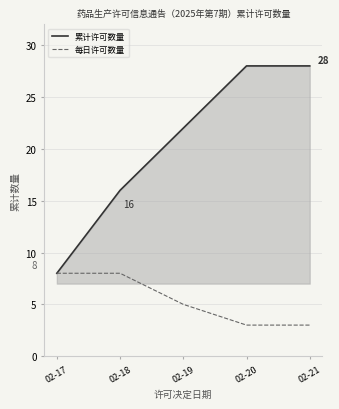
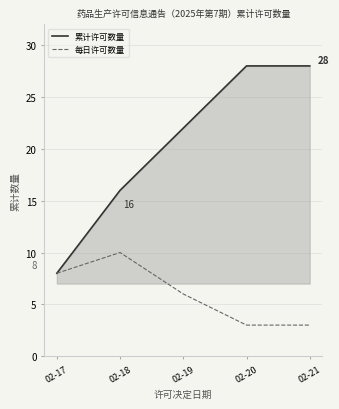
  {
    "累计许可数量": {
      "02-18": 16,
      "02-21": 28
    },
    "每日许可数量": {
-     "02-18": 8,
-     "02-19": 5,
+     "02-18": 10,
+     "02-19": 6,
      "02-20": 3,
      "02-21": 3
    }
  }
